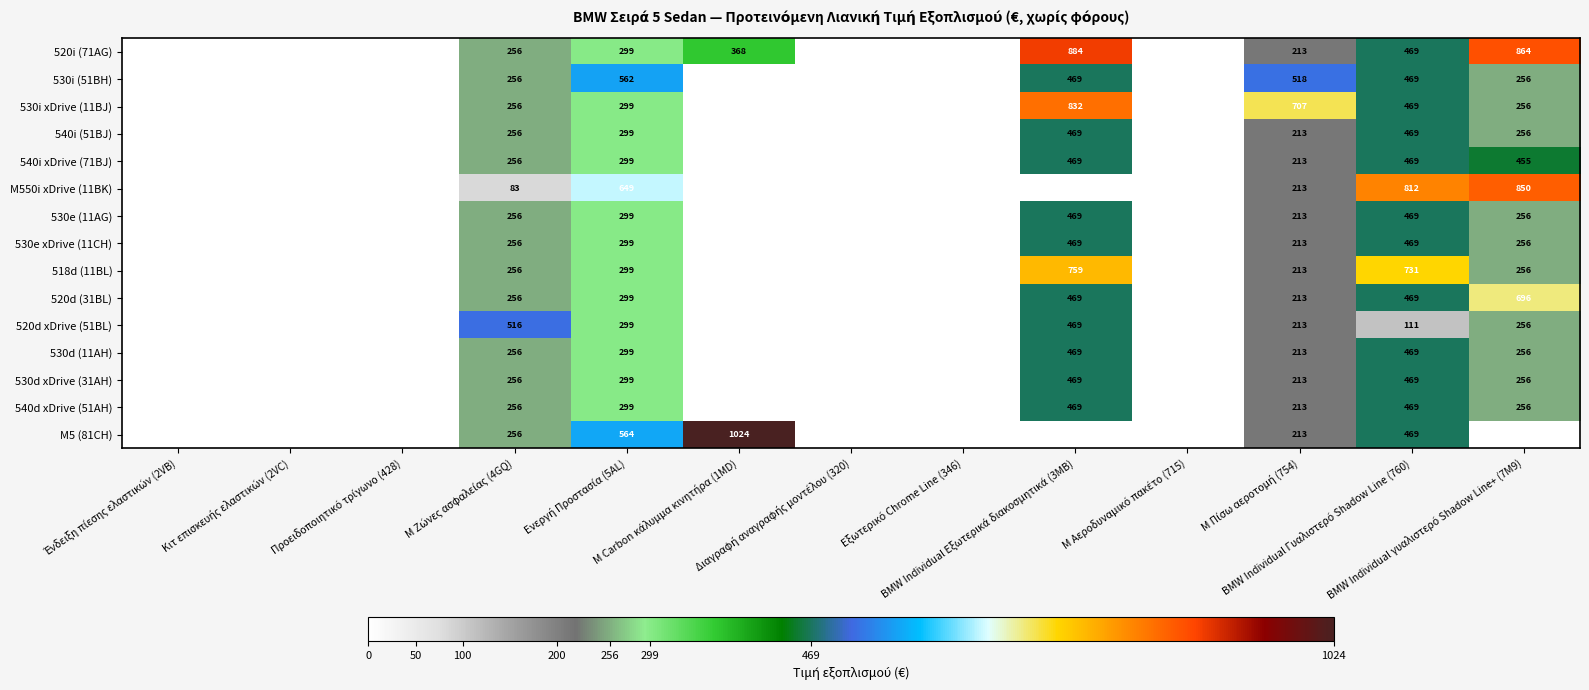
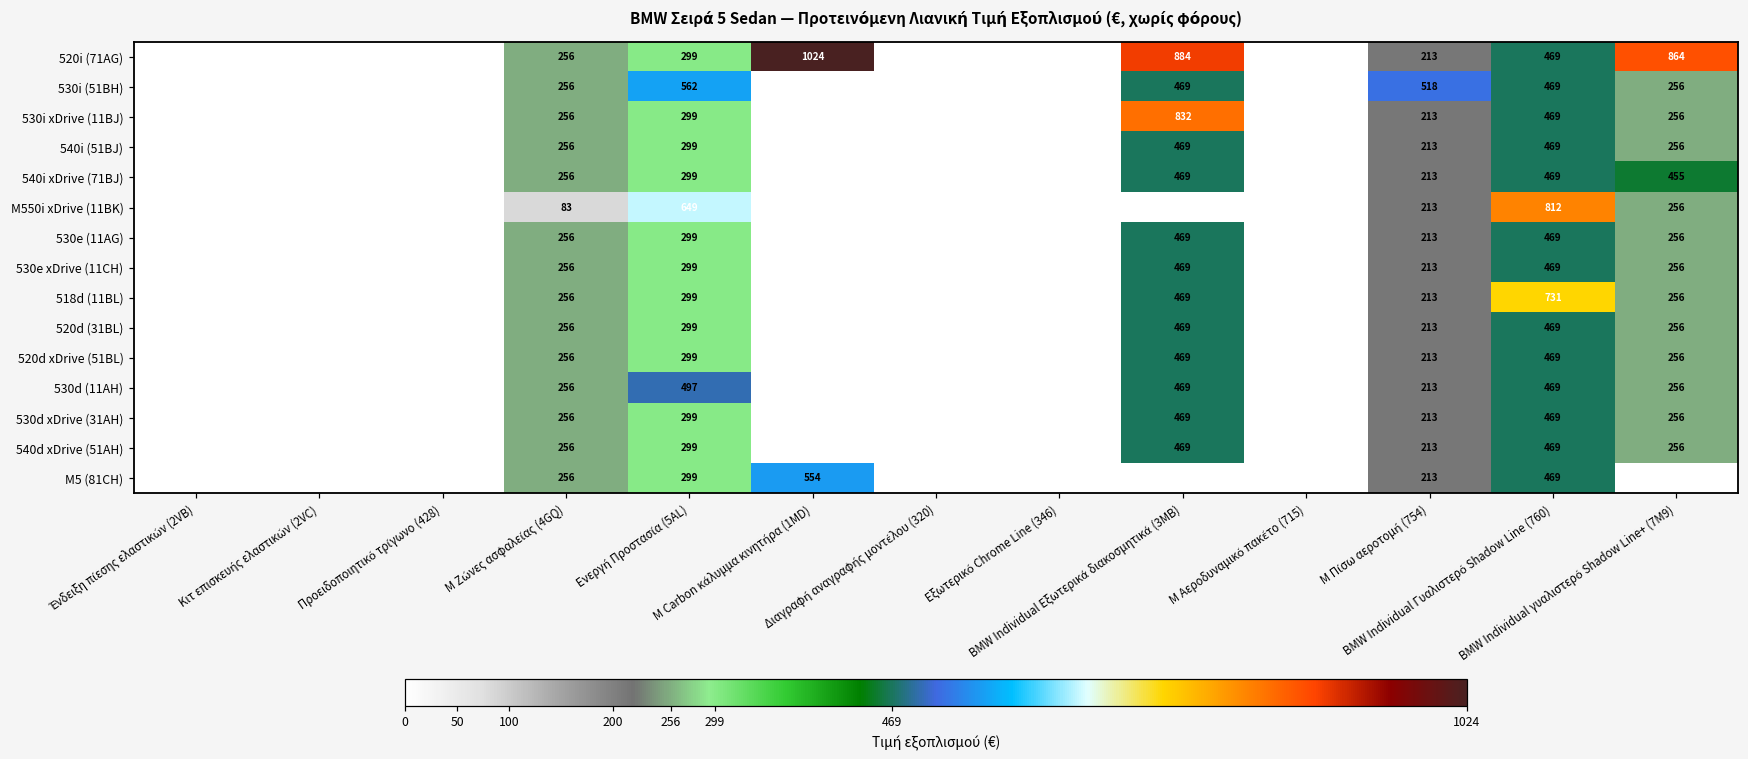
  {
    "520i (71AG)": {
      "M Ζώνες ασφαλείας (4GQ)": 256,
      "Ενεργή Προστασία (5AL)": 299,
-     "M Carbon κάλυμμα κινητήρα (1MD)": 368,
+     "M Carbon κάλυμμα κινητήρα (1MD)": 1024,
      "BMW Individual Εξωτερικά διακοσμητικά (3MB)": 884,
      "M Πίσω αεροτομή (754)": 213,
      "BMW Individual Γυαλιστερό Shadow Line (760)": 469,
      "BMW Individual γυαλιστερό Shadow Line+ (7M9)": 864
    },
    "530i (51BH)": {
      "M Ζώνες ασφαλείας (4GQ)": 256,
      "Ενεργή Προστασία (5AL)": 562,
      "BMW Individual Εξωτερικά διακοσμητικά (3MB)": 469,
      "M Πίσω αεροτομή (754)": 518,
      "BMW Individual Γυαλιστερό Shadow Line (760)": 469,
      "BMW Individual γυαλιστερό Shadow Line+ (7M9)": 256
    },
    "530i xDrive (11BJ)": {
      "M Ζώνες ασφαλείας (4GQ)": 256,
      "Ενεργή Προστασία (5AL)": 299,
      "BMW Individual Εξωτερικά διακοσμητικά (3MB)": 832,
-     "M Πίσω αεροτομή (754)": 707,
+     "M Πίσω αεροτομή (754)": 213,
      "BMW Individual Γυαλιστερό Shadow Line (760)": 469,
      "BMW Individual γυαλιστερό Shadow Line+ (7M9)": 256
    },
    "540i (51BJ)": {
      "M Ζώνες ασφαλείας (4GQ)": 256,
      "Ενεργή Προστασία (5AL)": 299,
      "BMW Individual Εξωτερικά διακοσμητικά (3MB)": 469,
      "M Πίσω αεροτομή (754)": 213,
      "BMW Individual Γυαλιστερό Shadow Line (760)": 469,
      "BMW Individual γυαλιστερό Shadow Line+ (7M9)": 256
    },
    "540i xDrive (71BJ)": {
      "M Ζώνες ασφαλείας (4GQ)": 256,
      "Ενεργή Προστασία (5AL)": 299,
      "BMW Individual Εξωτερικά διακοσμητικά (3MB)": 469,
      "M Πίσω αεροτομή (754)": 213,
      "BMW Individual Γυαλιστερό Shadow Line (760)": 469,
      "BMW Individual γυαλιστερό Shadow Line+ (7M9)": 455
    },
    "M550i xDrive (11BK)": {
      "M Ζώνες ασφαλείας (4GQ)": 83,
      "Ενεργή Προστασία (5AL)": 649,
      "M Πίσω αεροτομή (754)": 213,
      "BMW Individual Γυαλιστερό Shadow Line (760)": 812,
-     "BMW Individual γυαλιστερό Shadow Line+ (7M9)": 850
+     "BMW Individual γυαλιστερό Shadow Line+ (7M9)": 256
    },
    "530e (11AG)": {
      "M Ζώνες ασφαλείας (4GQ)": 256,
      "Ενεργή Προστασία (5AL)": 299,
      "BMW Individual Εξωτερικά διακοσμητικά (3MB)": 469,
      "M Πίσω αεροτομή (754)": 213,
      "BMW Individual Γυαλιστερό Shadow Line (760)": 469,
      "BMW Individual γυαλιστερό Shadow Line+ (7M9)": 256
    },
    "530e xDrive (11CH)": {
      "M Ζώνες ασφαλείας (4GQ)": 256,
      "Ενεργή Προστασία (5AL)": 299,
      "BMW Individual Εξωτερικά διακοσμητικά (3MB)": 469,
      "M Πίσω αεροτομή (754)": 213,
      "BMW Individual Γυαλιστερό Shadow Line (760)": 469,
      "BMW Individual γυαλιστερό Shadow Line+ (7M9)": 256
    },
    "518d (11BL)": {
      "M Ζώνες ασφαλείας (4GQ)": 256,
      "Ενεργή Προστασία (5AL)": 299,
-     "BMW Individual Εξωτερικά διακοσμητικά (3MB)": 759,
+     "BMW Individual Εξωτερικά διακοσμητικά (3MB)": 469,
      "M Πίσω αεροτομή (754)": 213,
      "BMW Individual Γυαλιστερό Shadow Line (760)": 731,
      "BMW Individual γυαλιστερό Shadow Line+ (7M9)": 256
    },
    "520d (31BL)": {
      "M Ζώνες ασφαλείας (4GQ)": 256,
      "Ενεργή Προστασία (5AL)": 299,
      "BMW Individual Εξωτερικά διακοσμητικά (3MB)": 469,
      "M Πίσω αεροτομή (754)": 213,
      "BMW Individual Γυαλιστερό Shadow Line (760)": 469,
-     "BMW Individual γυαλιστερό Shadow Line+ (7M9)": 696
+     "BMW Individual γυαλιστερό Shadow Line+ (7M9)": 256
    },
    "520d xDrive (51BL)": {
-     "M Ζώνες ασφαλείας (4GQ)": 516,
+     "M Ζώνες ασφαλείας (4GQ)": 256,
      "Ενεργή Προστασία (5AL)": 299,
      "BMW Individual Εξωτερικά διακοσμητικά (3MB)": 469,
      "M Πίσω αεροτομή (754)": 213,
-     "BMW Individual Γυαλιστερό Shadow Line (760)": 111,
+     "BMW Individual Γυαλιστερό Shadow Line (760)": 469,
      "BMW Individual γυαλιστερό Shadow Line+ (7M9)": 256
    },
    "530d (11AH)": {
      "M Ζώνες ασφαλείας (4GQ)": 256,
-     "Ενεργή Προστασία (5AL)": 299,
+     "Ενεργή Προστασία (5AL)": 497,
      "BMW Individual Εξωτερικά διακοσμητικά (3MB)": 469,
      "M Πίσω αεροτομή (754)": 213,
      "BMW Individual Γυαλιστερό Shadow Line (760)": 469,
      "BMW Individual γυαλιστερό Shadow Line+ (7M9)": 256
    },
    "530d xDrive (31AH)": {
      "M Ζώνες ασφαλείας (4GQ)": 256,
      "Ενεργή Προστασία (5AL)": 299,
      "BMW Individual Εξωτερικά διακοσμητικά (3MB)": 469,
      "M Πίσω αεροτομή (754)": 213,
      "BMW Individual Γυαλιστερό Shadow Line (760)": 469,
      "BMW Individual γυαλιστερό Shadow Line+ (7M9)": 256
    },
    "540d xDrive (51AH)": {
      "M Ζώνες ασφαλείας (4GQ)": 256,
      "Ενεργή Προστασία (5AL)": 299,
      "BMW Individual Εξωτερικά διακοσμητικά (3MB)": 469,
      "M Πίσω αεροτομή (754)": 213,
      "BMW Individual Γυαλιστερό Shadow Line (760)": 469,
      "BMW Individual γυαλιστερό Shadow Line+ (7M9)": 256
    },
    "M5 (81CH)": {
      "M Ζώνες ασφαλείας (4GQ)": 256,
-     "Ενεργή Προστασία (5AL)": 564,
-     "M Carbon κάλυμμα κινητήρα (1MD)": 1024,
+     "Ενεργή Προστασία (5AL)": 299,
+     "M Carbon κάλυμμα κινητήρα (1MD)": 554,
      "M Πίσω αεροτομή (754)": 213,
      "BMW Individual Γυαλιστερό Shadow Line (760)": 469
    }
  }
